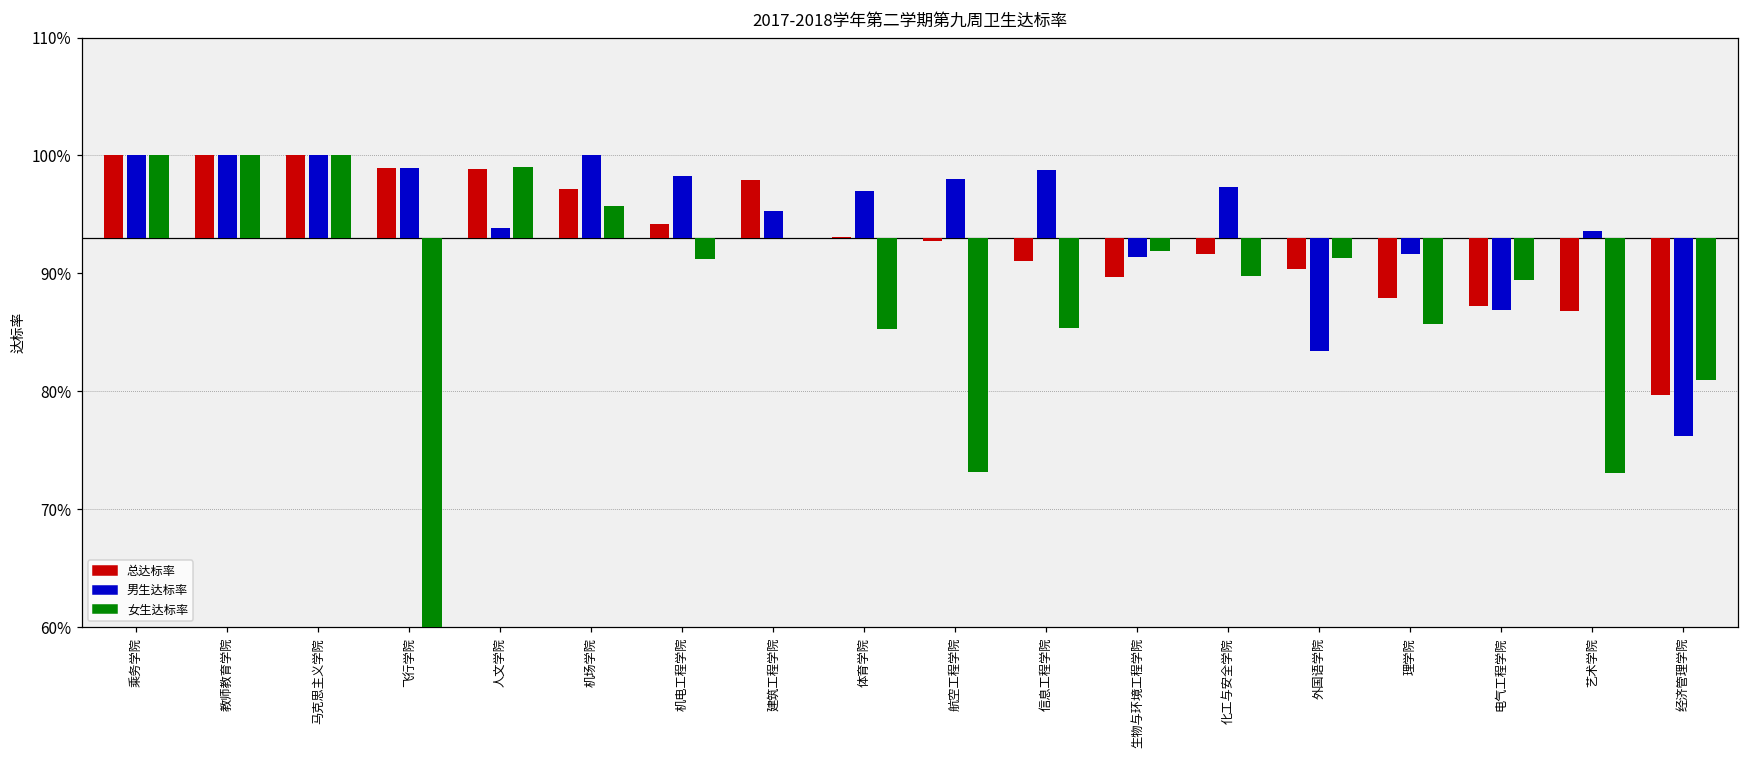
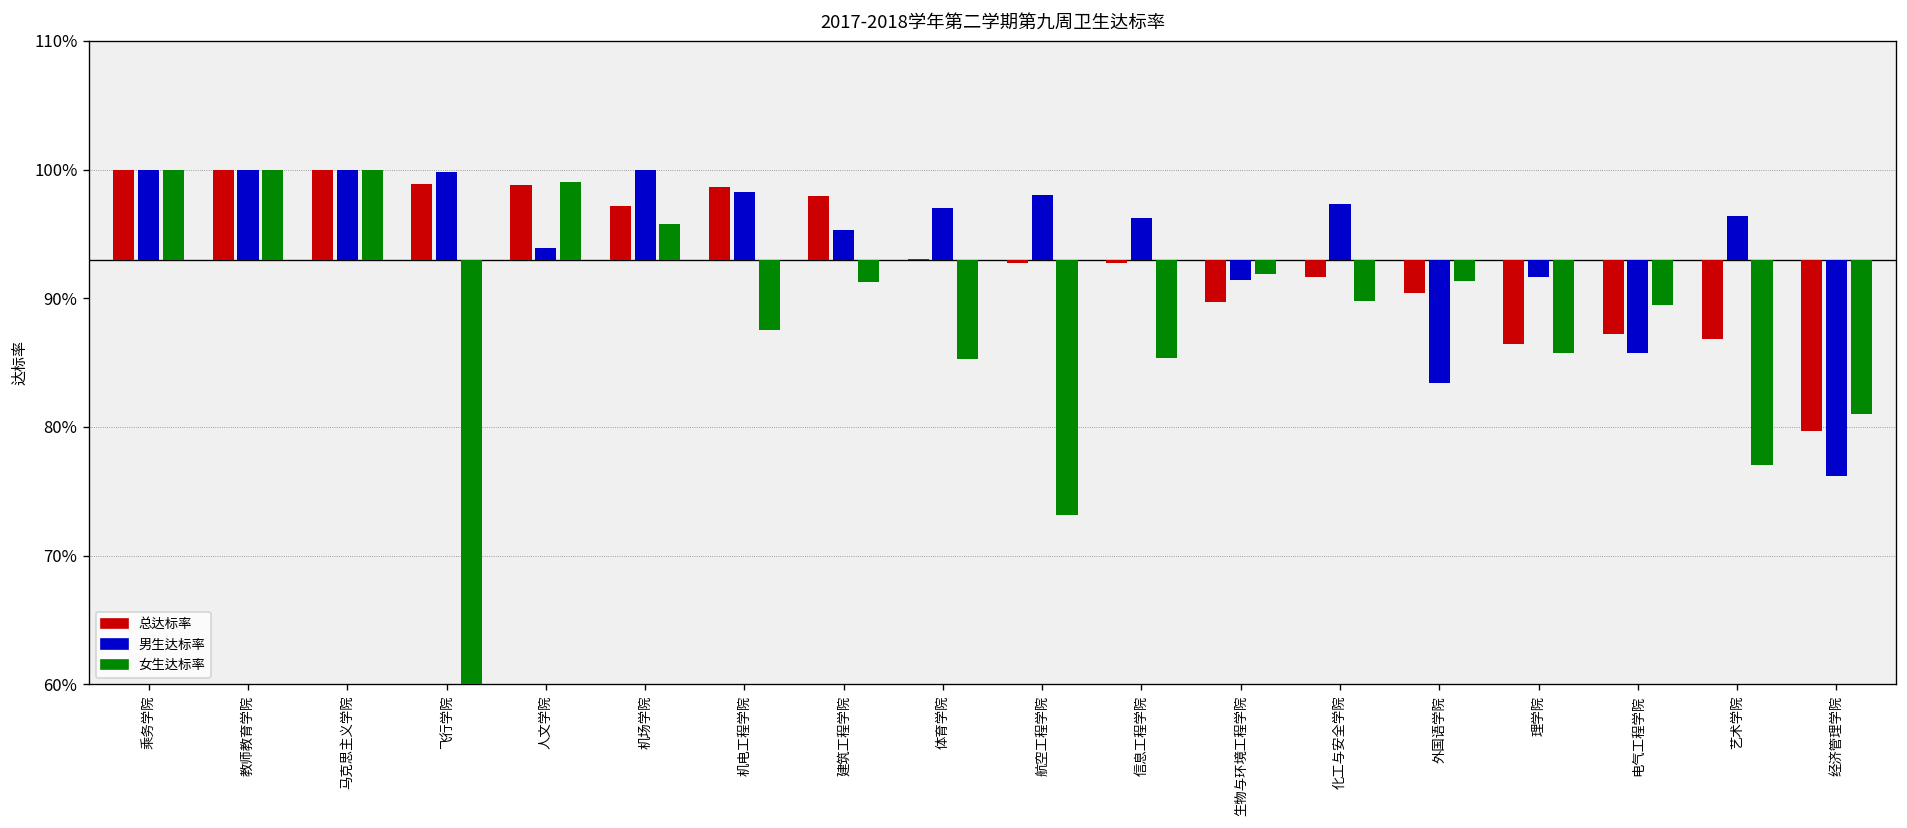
  {
    "总达标率": {
      "乘务学院": "100.0%",
      "教师教育学院": "100.0%",
      "马克思主义学院": "100.0%",
      "飞行学院": "98.9%",
      "人文学院": "98.8%",
      "机场学院": "97.1%",
-     "机电工程学院": "94.2%",
+     "机电工程学院": "98.7%",
      "建筑工程学院": "97.9%",
      "航空工程学院": "92.8%",
-     "信息工程学院": "91.0%",
+     "信息工程学院": "92.7%",
      "生物与环境工程学院": "89.7%",
      "化工与安全学院": "91.7%",
      "外国语学院": "90.4%",
-     "理学院": "87.9%",
+     "理学院": "86.4%",
      "电气工程学院": "87.2%",
      "艺术学院": "86.8%",
      "经济管理学院": "79.6%"
    },
    "男生达标率": {
      "乘务学院": "100.0%",
      "教师教育学院": "100.0%",
      "马克思主义学院": "100.0%",
-     "飞行学院": "98.9%",
+     "飞行学院": "99.8%",
      "人文学院": "93.9%",
      "机场学院": "100.0%",
      "机电工程学院": "98.3%",
      "建筑工程学院": "95.3%",
      "体育学院": "97.0%",
      "航空工程学院": "98.0%",
-     "信息工程学院": "98.8%",
+     "信息工程学院": "96.2%",
      "生物与环境工程学院": "91.4%",
      "化工与安全学院": "97.3%",
      "外国语学院": "83.4%",
      "理学院": "91.7%",
-     "电气工程学院": "86.9%",
-     "艺术学院": "93.6%",
+     "电气工程学院": "85.7%",
+     "艺术学院": "96.4%",
      "经济管理学院": "76.2%"
    },
    "女生达标率": {
      "乘务学院": "100.0%",
      "教师教育学院": "100.0%",
      "马克思主义学院": "100.0%",
      "人文学院": "99.0%",
      "机场学院": "95.7%",
-     "机电工程学院": "91.2%",
-     "建筑工程学院": "93.0%",
+     "机电工程学院": "87.5%",
+     "建筑工程学院": "91.3%",
      "体育学院": "85.3%",
      "航空工程学院": "73.1%",
      "信息工程学院": "85.3%",
      "生物与环境工程学院": "91.9%",
      "化工与安全学院": "89.8%",
      "外国语学院": "91.3%",
      "理学院": "85.7%",
      "电气工程学院": "89.5%",
-     "艺术学院": "73.1%",
+     "艺术学院": "77.1%",
      "经济管理学院": "81.0%"
    }
  }
